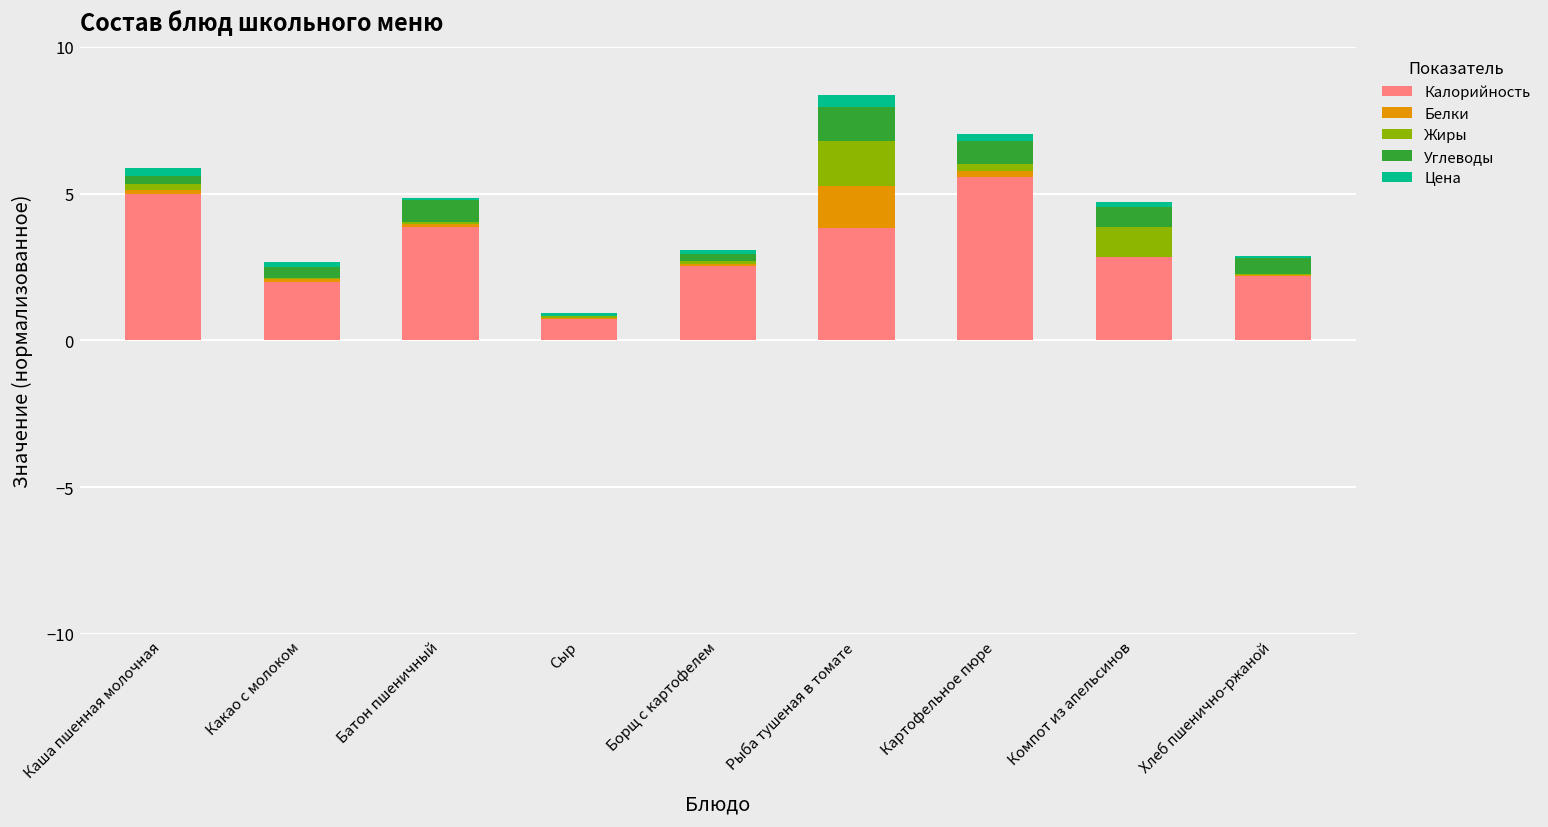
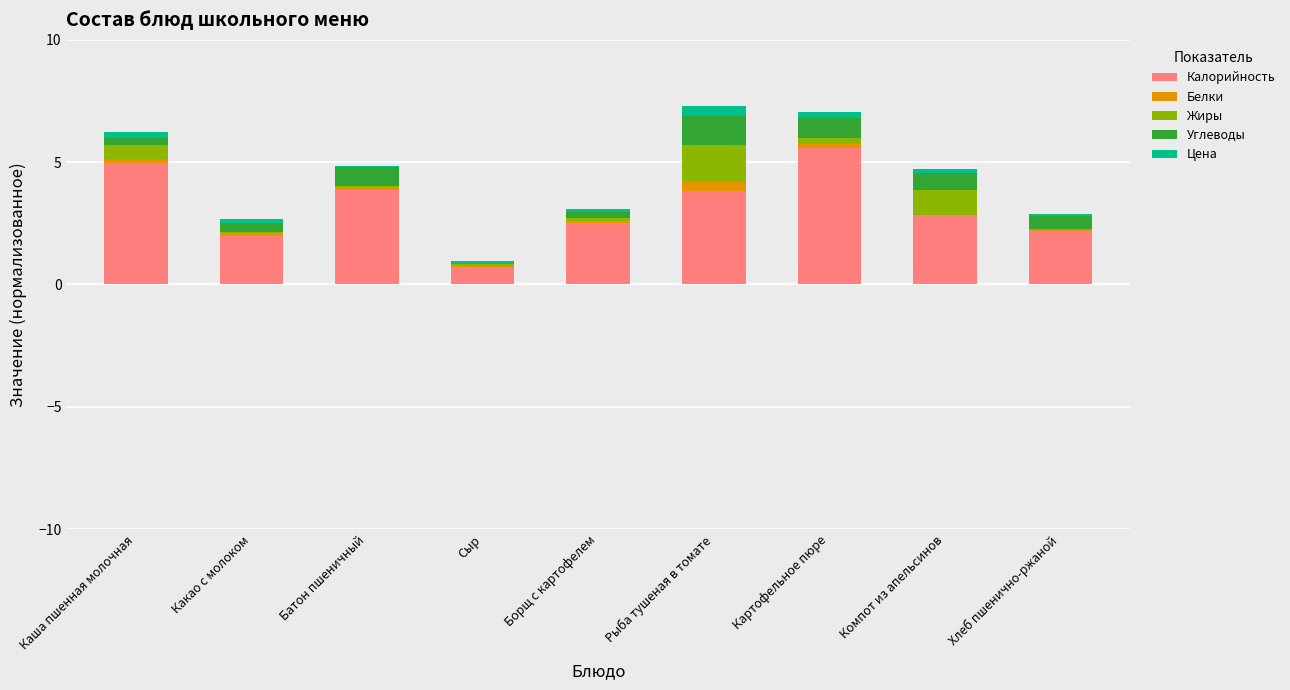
  {
    "Белки": {
      "Каша пшенная молочная": 0.1,
      "Батон пшеничный": 0.1,
-     "Рыба тушеная в томате": 1.4,
+     "Рыба тушеная в томате": 0.4,
      "Картофельное пюре": 0.2
    },
    "Жиры": {
-     "Каша пшенная молочная": 0.2,
+     "Каша пшенная молочная": 0.6,
      "Борщ с картофелем": 0.1,
      "Рыба тушеная в томате": 1.5,
      "Картофельное пюре": 0.2,
      "Компот из апельсинов": 1.0
    },
    "Углеводы": {
      "Каша пшенная молочная": 0.3,
      "Какао с молоком": 0.4,
      "Батон пшеничный": 0.8,
      "Сыр": 0.0,
      "Борщ с картофелем": 0.2,
      "Рыба тушеная в томате": 1.2,
      "Картофельное пюре": 0.8,
      "Компот из апельсинов": 0.7,
      "Хлеб пшенично-ржаной": 0.5
    },
    "Цена": {
      "Каша пшенная молочная": 0.3,
      "Какао с молоком": 0.1,
      "Сыр": 0.1,
      "Борщ с картофелем": 0.1,
      "Рыба тушеная в томате": 0.4,
      "Картофельное пюре": 0.2,
      "Компот из апельсинов": 0.2
    }
  }
